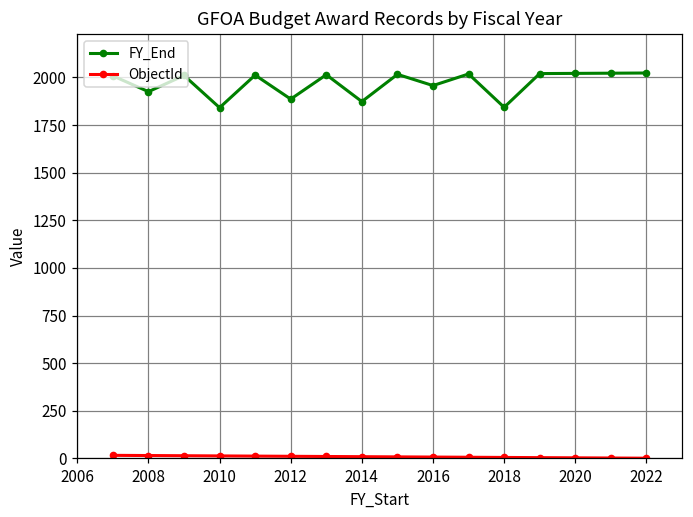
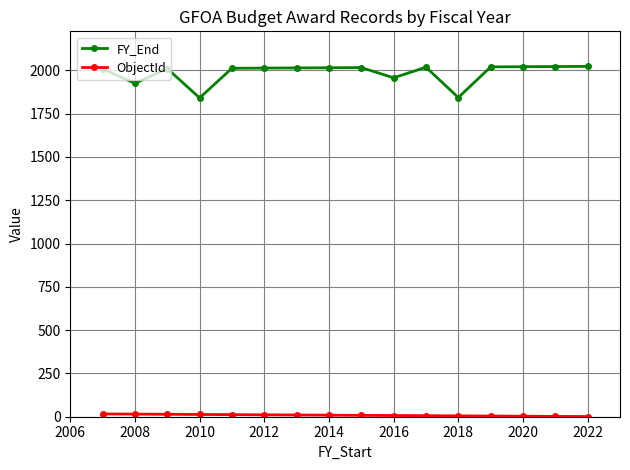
  {
    "FY_End": {
      "2008": 1930,
      "2010": 1840,
-     "2012": 1890,
-     "2014": 1870,
+     "2012": 2010,
+     "2014": 2020,
      "2016": 1960,
      "2018": 1840,
      "2020": 2020,
      "2022": 2020
    },
    "ObjectId": {
      "2008": 20,
      "2010": 10,
      "2012": 10,
      "2014": 10,
      "2016": 10,
      "2018": 10,
      "2020": 0,
      "2022": 0
    }
  }
